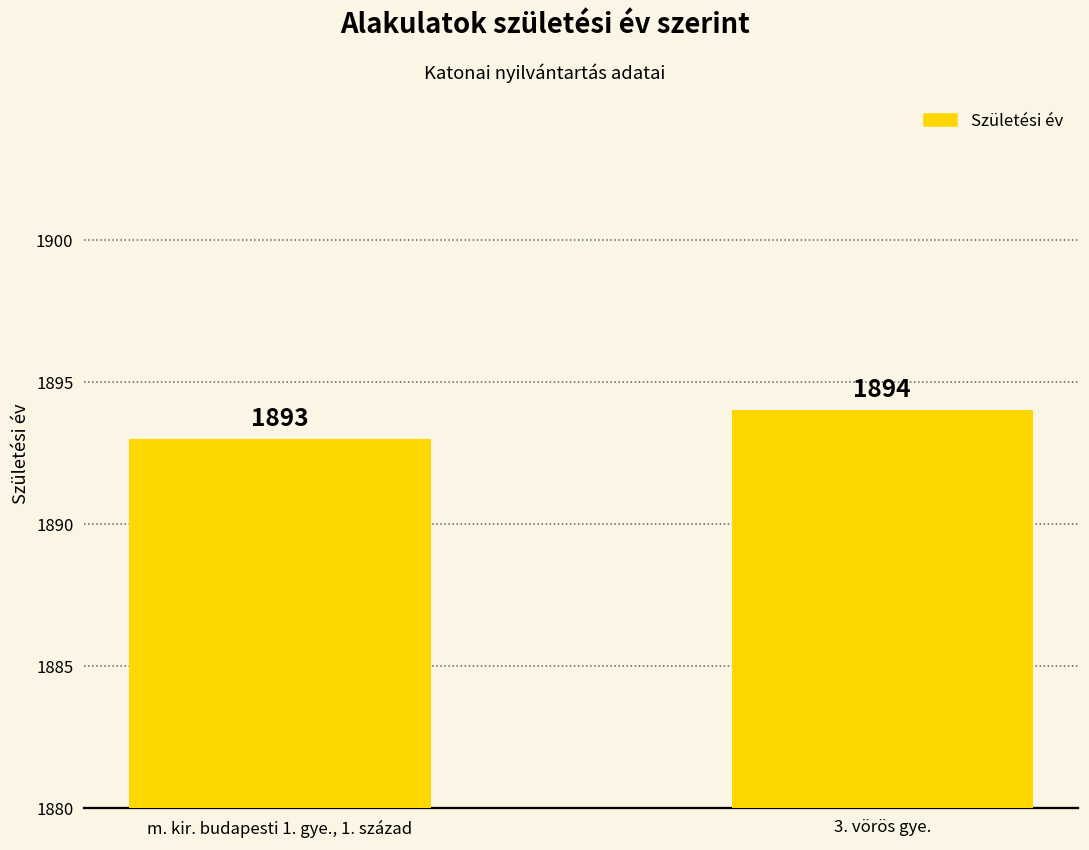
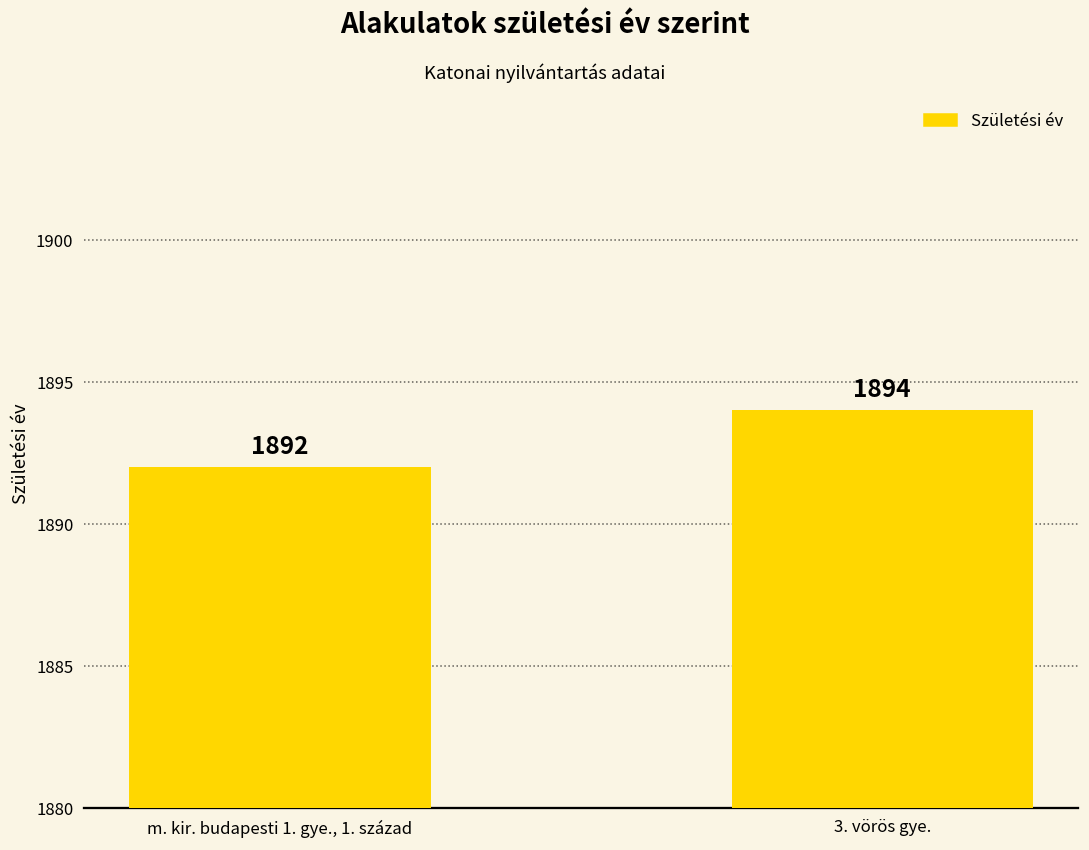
  {
-   "m. kir. budapesti 1. gye., 1. század": 1893,
+   "m. kir. budapesti 1. gye., 1. század": 1892,
    "3. vörös gye.": 1894
  }
